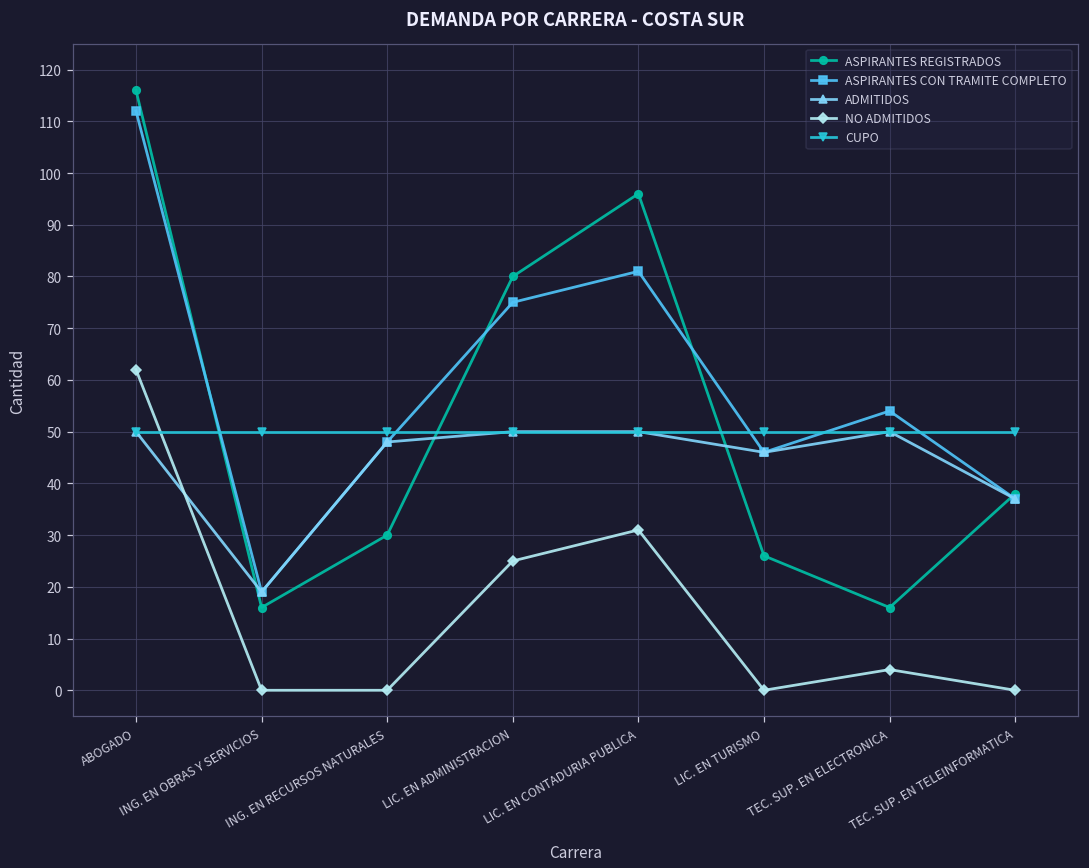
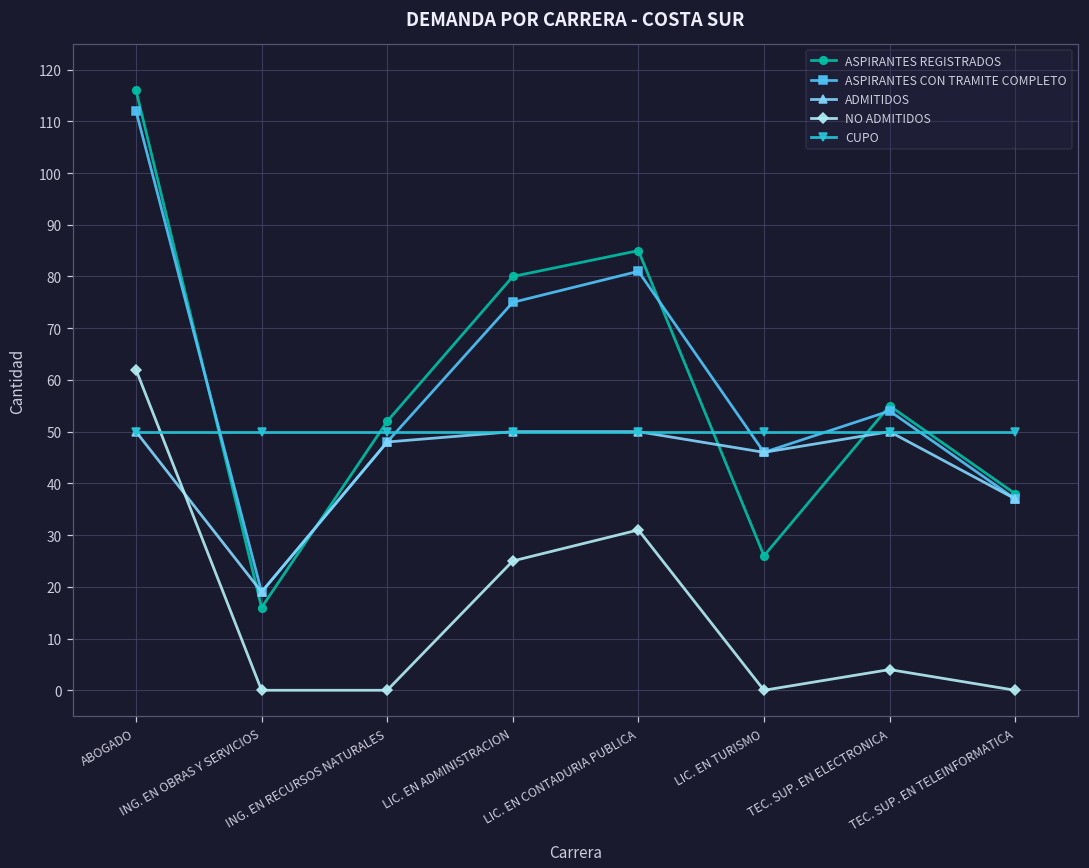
  {
    "ASPIRANTES REGISTRADOS": {
      "ABOGADO": 116,
      "ING. EN OBRAS Y SERVICIOS": 16,
-     "ING. EN RECURSOS NATURALES": 30,
+     "ING. EN RECURSOS NATURALES": 52,
      "LIC. EN ADMINISTRACION": 80,
-     "LIC. EN CONTADURIA PUBLICA": 96,
+     "LIC. EN CONTADURIA PUBLICA": 85,
      "LIC. EN TURISMO": 26,
-     "TEC. SUP. EN ELECTRONICA": 16,
+     "TEC. SUP. EN ELECTRONICA": 55,
      "TEC. SUP. EN TELEINFORMATICA": 38
    }
  }
